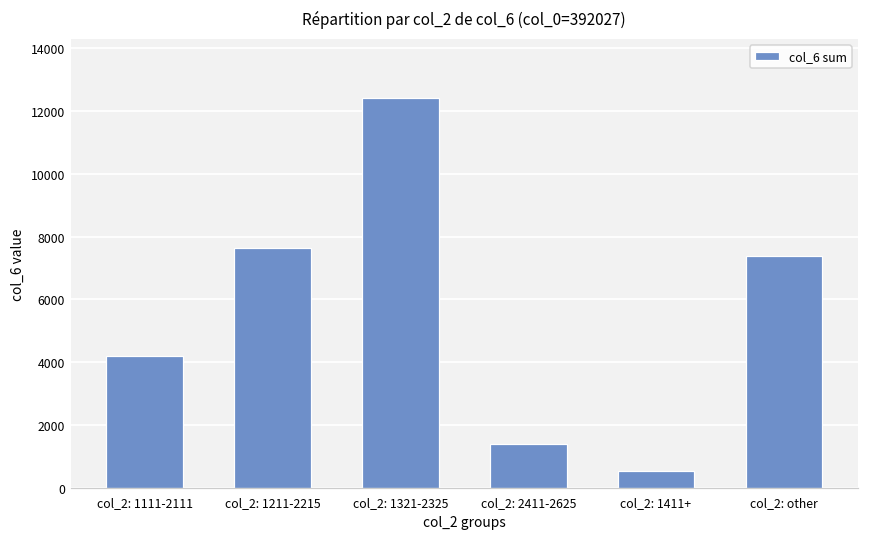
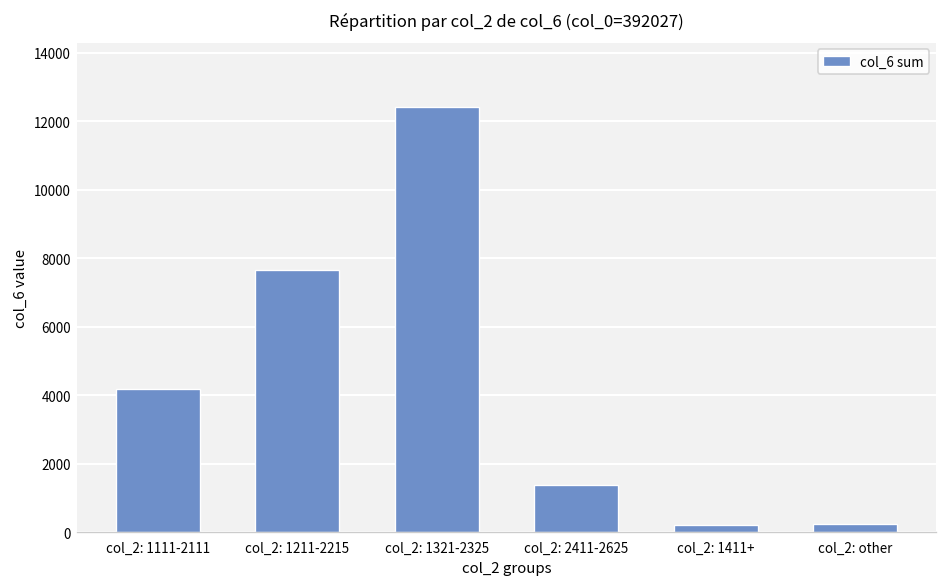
  {
    "col_2: 1111-2111": 4200,
    "col_2: 1211-2215": 7600,
    "col_2: 1321-2325": 12400,
    "col_2: 2411-2625": 1400,
-   "col_2: 1411+": 500,
-   "col_2: other": 7400
+   "col_2: 1411+": 200,
+   "col_2: other": 200
  }
